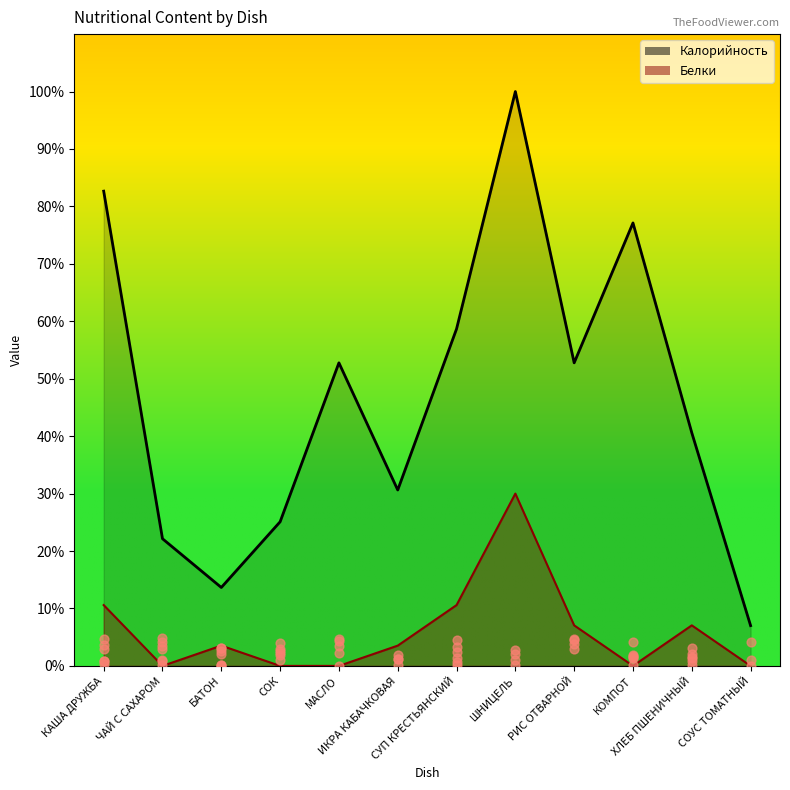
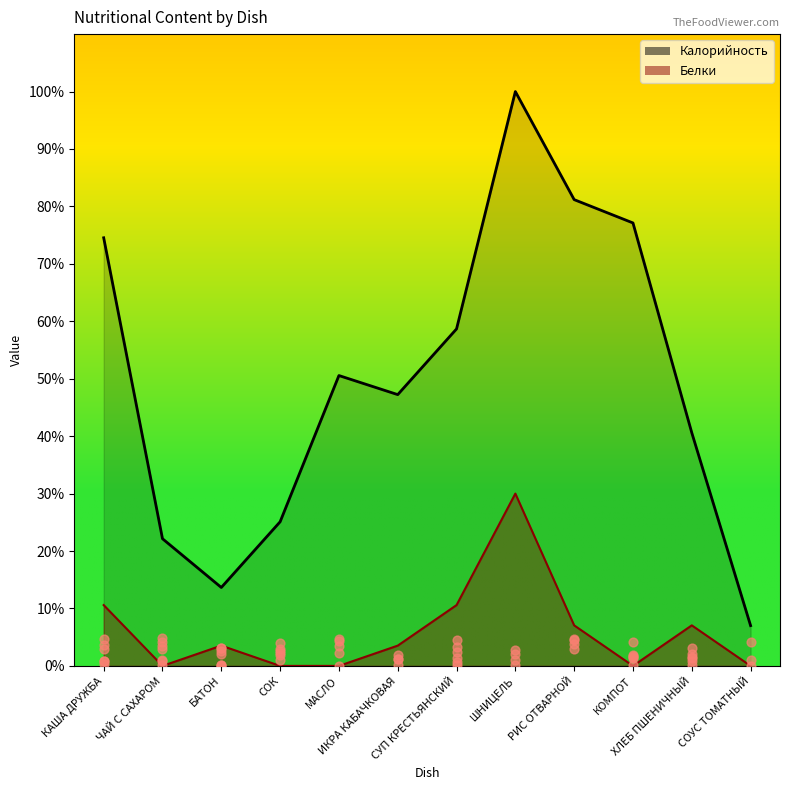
  {
    "Калорийность": {
-     "КАША ДРУЖБА": "83%",
+     "КАША ДРУЖБА": "75%",
      "ЧАЙ С САХАРОМ": "22%",
      "БАТОН": "14%",
      "СОК": "25%",
-     "МАСЛО": "53%",
-     "ИКРА КАБАЧКОВАЯ": "31%",
+     "МАСЛО": "51%",
+     "ИКРА КАБАЧКОВАЯ": "47%",
      "СУП КРЕСТЬЯНСКИЙ": "59%",
      "ШНИЦЕЛЬ": "100%",
-     "РИС ОТВАРНОЙ": "53%",
+     "РИС ОТВАРНОЙ": "81%",
      "КОМПОТ": "77%",
      "ХЛЕБ ПШЕНИЧНЫЙ": "41%",
      "СОУС ТОМАТНЫЙ": "7%"
    }
  }
